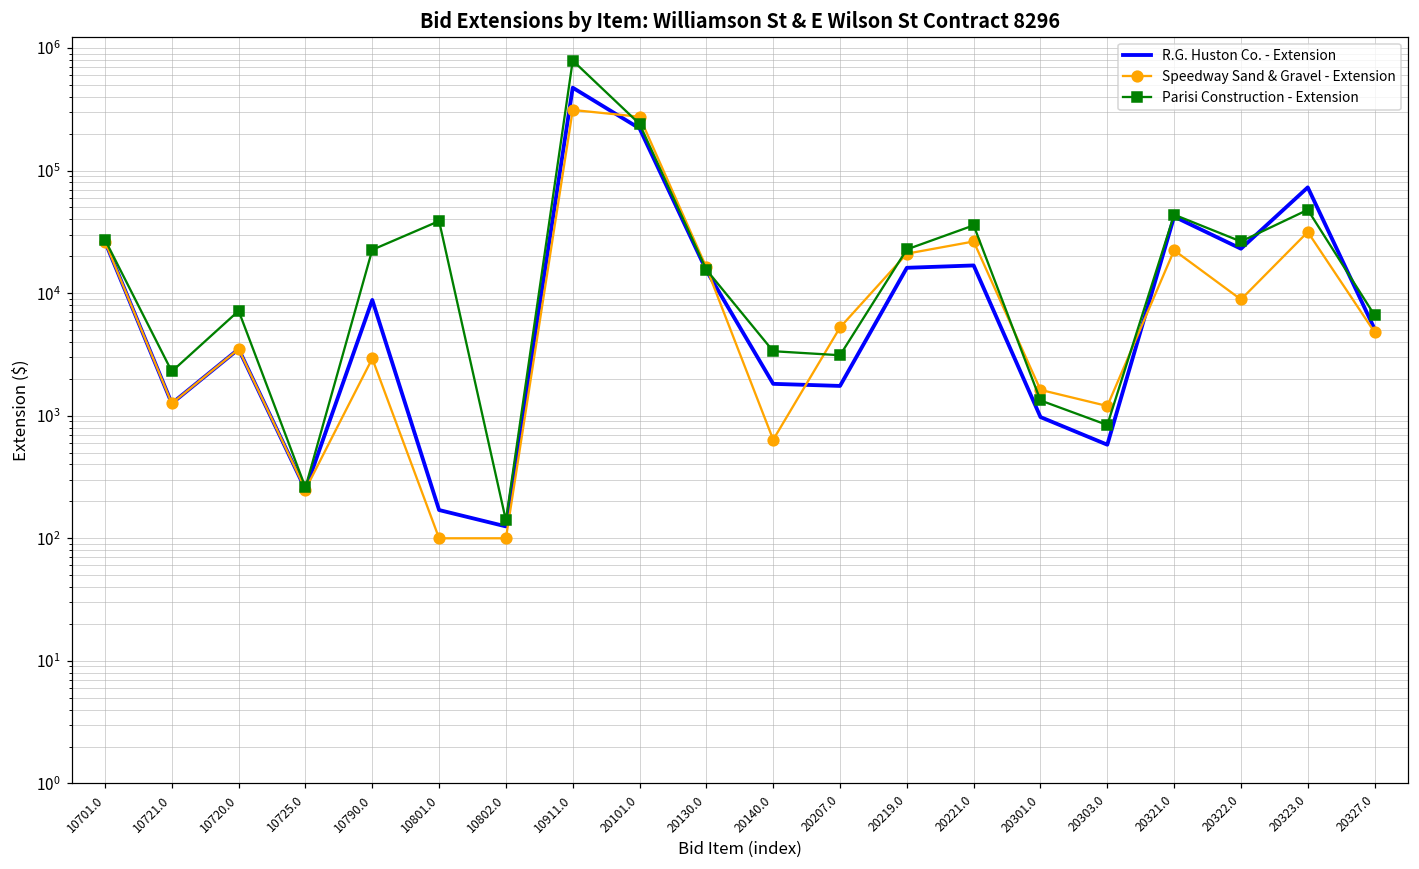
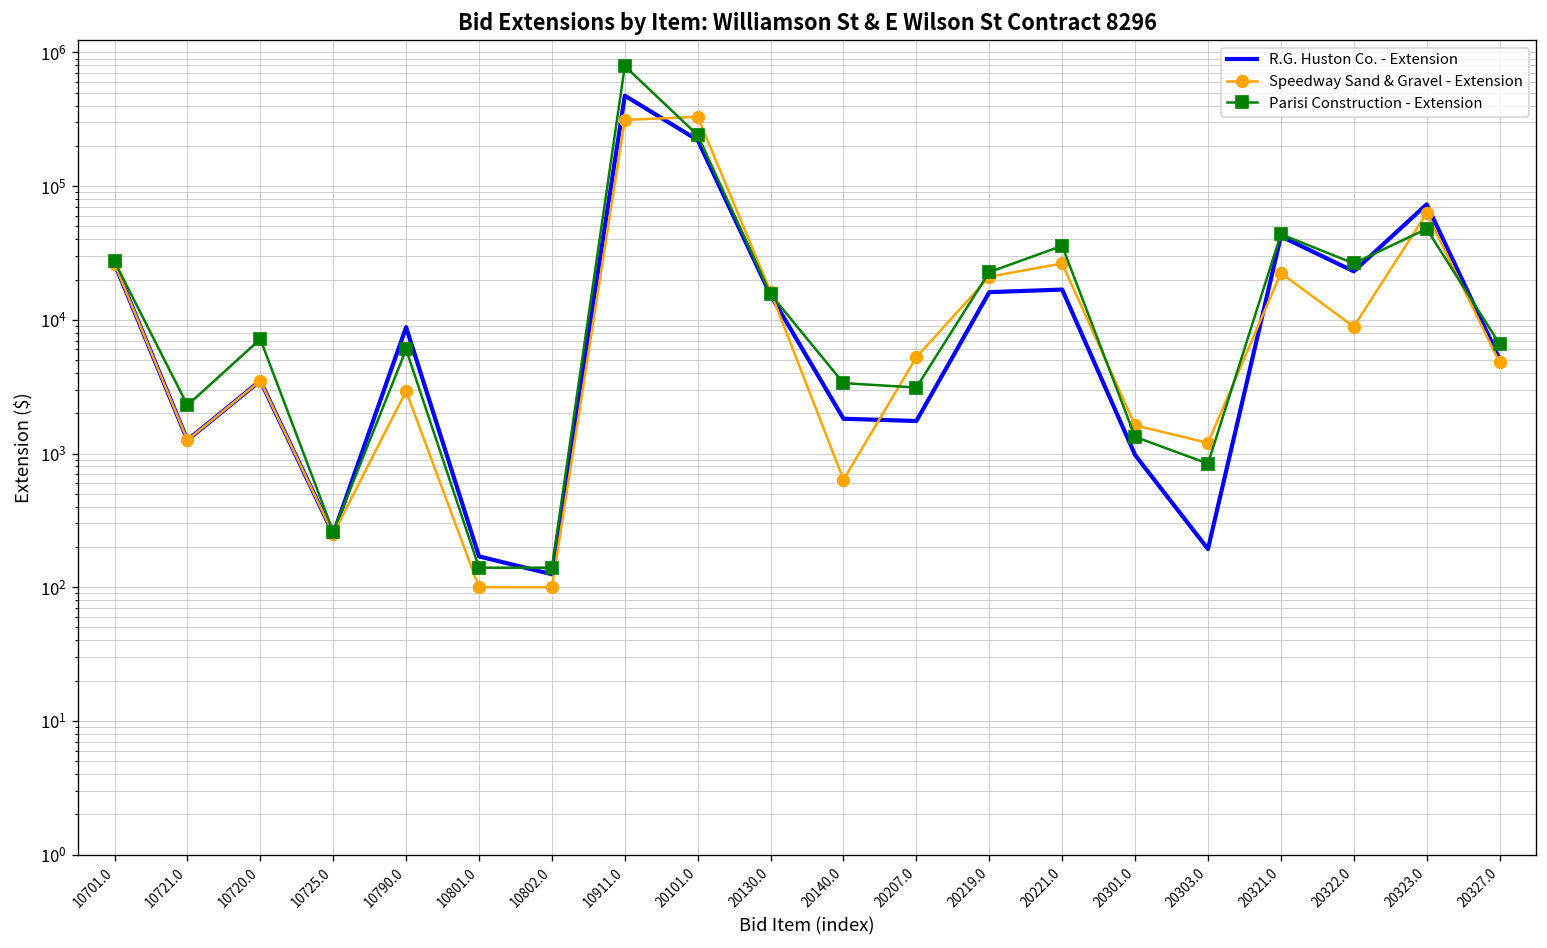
  {
    "R.G. Huston Co. - Extension": {
      "10790.0": 9000,
      "10801.0": 170,
      "10802.0": 130,
      "10911.0": 470000,
      "20101.0": 220000,
      "20140.0": 1800,
      "20207.0": 1800,
      "20219.0": 16000,
      "20221.0": 17000,
      "20301.0": 1000,
-     "20303.0": 600,
+     "20303.0": 190,
      "20322.0": 23000,
      "20323.0": 70000,
      "20327.0": 5000
    },
    "Speedway Sand & Gravel - Extension": {
      "10790.0": 2900,
      "10801.0": 100,
      "10802.0": 100,
      "10911.0": 310000,
-     "20101.0": 270000,
+     "20101.0": 330000,
      "20140.0": 600,
      "20207.0": 5000,
      "20219.0": 21000,
      "20221.0": 26000,
      "20301.0": 1600,
      "20303.0": 1200,
      "20321.0": 22000,
      "20322.0": 9000,
-     "20323.0": 32000,
+     "20323.0": 60000,
      "20327.0": 4800
    },
    "Parisi Construction - Extension": {
      "10721.0": 2300,
      "10720.0": 7000,
-     "10790.0": 23000,
-     "10801.0": 39000,
+     "10790.0": 6000,
+     "10801.0": 140,
      "10802.0": 140,
      "10911.0": 800000,
      "20101.0": 240000,
      "20140.0": 3400,
      "20207.0": 3100,
      "20219.0": 23000,
      "20221.0": 36000,
      "20301.0": 1300,
      "20303.0": 800,
      "20322.0": 26000,
      "20323.0": 48000,
      "20327.0": 7000
    }
  }
